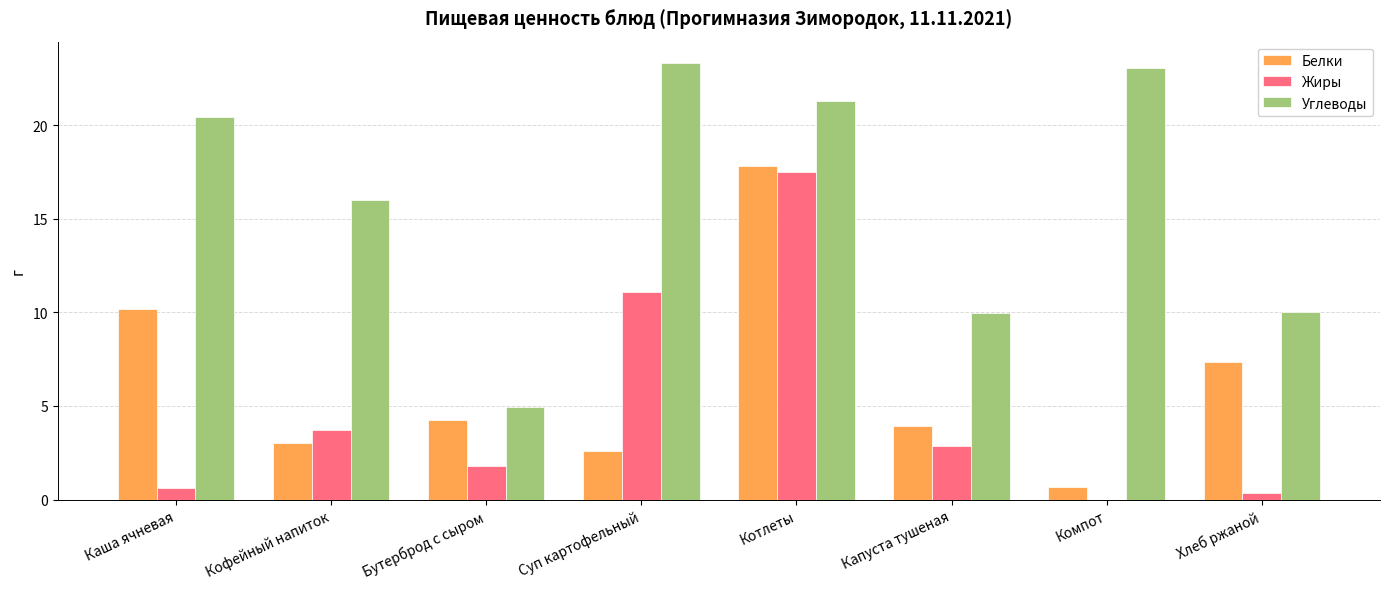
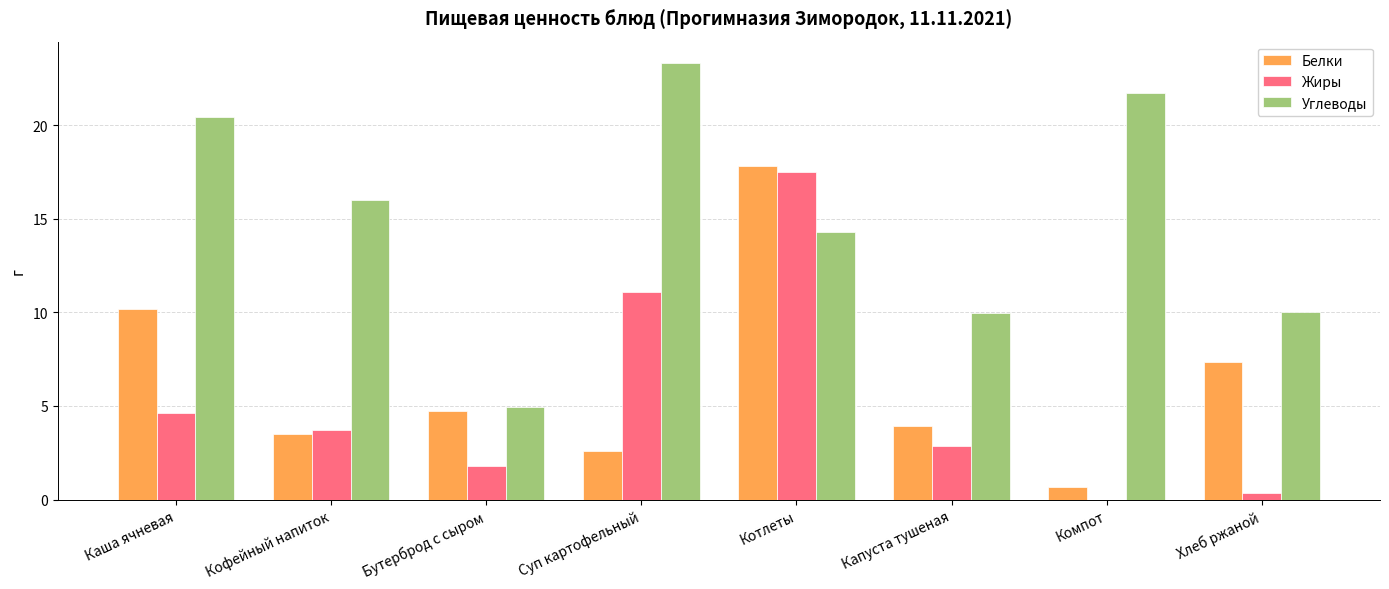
  {
    "Белки": {
      "Каша ячневая": 10.2,
-     "Кофейный напиток": 3.0,
-     "Бутерброд с сыром": 4.3,
+     "Кофейный напиток": 3.5,
+     "Бутерброд с сыром": 4.7,
      "Суп картофельный": 2.6,
      "Котлеты": 17.8,
      "Капуста тушеная": 3.9,
      "Компот": 0.7,
      "Хлеб ржаной": 7.4
    },
    "Жиры": {
-     "Каша ячневая": 0.6,
+     "Каша ячневая": 4.6,
      "Кофейный напиток": 3.7,
      "Бутерброд с сыром": 1.8,
      "Суп картофельный": 11.1,
      "Котлеты": 17.5,
      "Капуста тушеная": 2.9,
      "Компот": 0.0,
      "Хлеб ржаной": 0.4
    },
    "Углеводы": {
      "Каша ячневая": 20.5,
      "Кофейный напиток": 16.0,
      "Бутерброд с сыром": 5.0,
      "Суп картофельный": 23.3,
-     "Котлеты": 21.3,
+     "Котлеты": 14.3,
      "Капуста тушеная": 10.0,
-     "Компот": 23.1,
+     "Компот": 21.7,
      "Хлеб ржаной": 10.0
    }
  }
